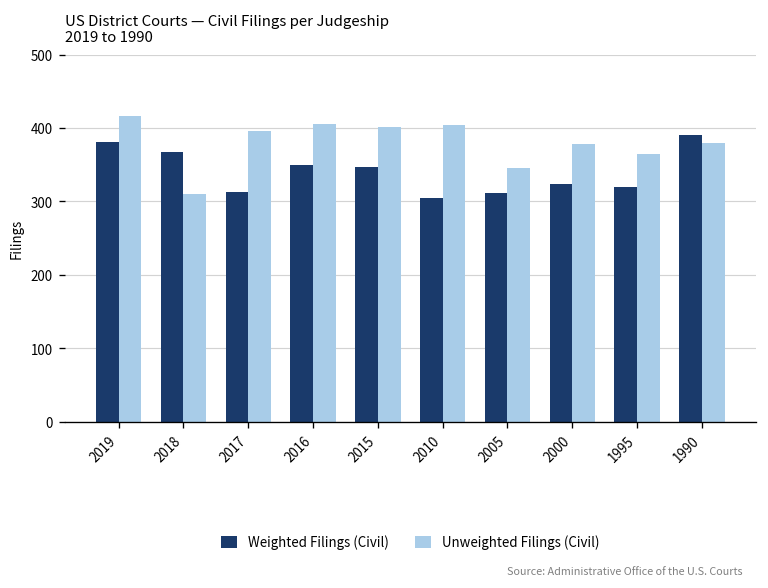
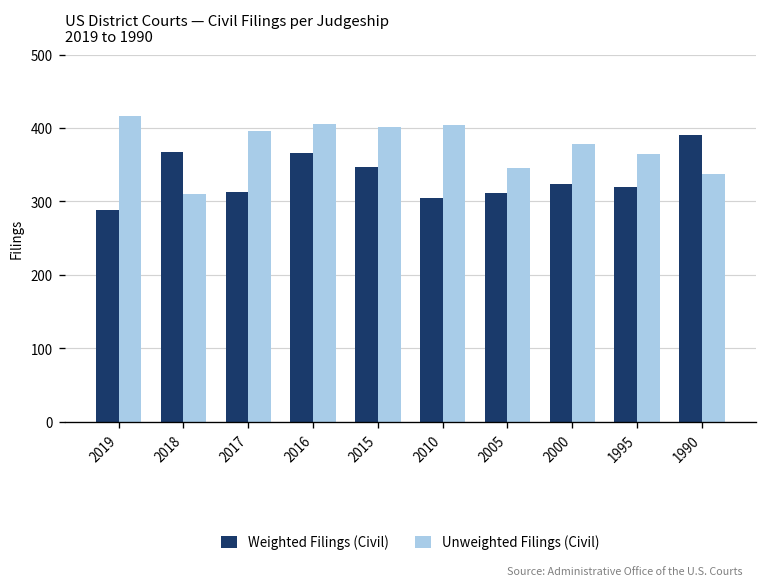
  {
    "Weighted Filings (Civil)": {
-     "2019": 380,
+     "2019": 290,
      "2018": 370,
      "2017": 310,
-     "2016": 350,
+     "2016": 370,
      "2015": 350,
      "2010": 300,
      "2005": 310,
      "2000": 320,
      "1995": 320,
      "1990": 390
    },
    "Unweighted Filings (Civil)": {
      "2019": 420,
      "2018": 310,
      "2017": 400,
      "2016": 410,
      "2015": 400,
      "2010": 400,
      "2005": 350,
      "2000": 380,
      "1995": 360,
-     "1990": 380
+     "1990": 340
    }
  }
